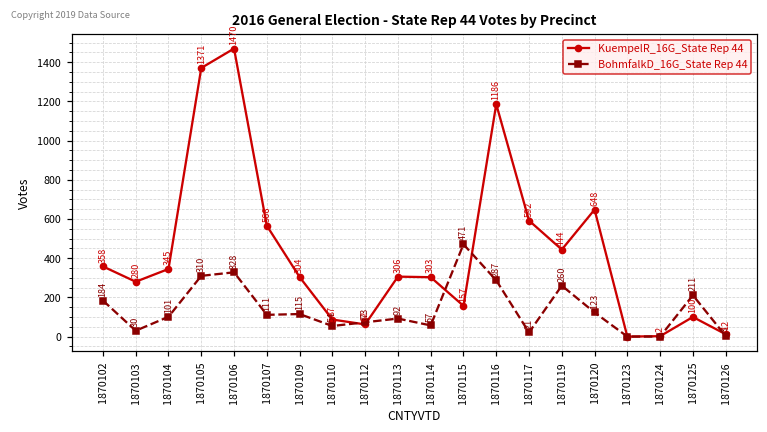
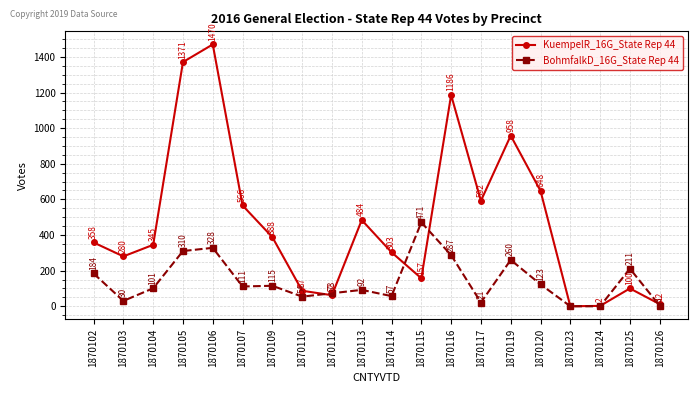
  {
    "KuempelR_16G_State Rep 44": {
      "1870102": 358,
      "1870103": 280,
      "1870104": 345,
      "1870105": 1371,
      "1870106": 1470,
      "1870107": 566,
-     "1870109": 304,
-     "1870113": 306,
+     "1870109": 388,
+     "1870113": 484,
      "1870114": 303,
      "1870115": 157,
      "1870116": 1186,
      "1870117": 592,
-     "1870119": 444,
+     "1870119": 958,
      "1870120": 648,
      "1870125": 100
    },
    "BohmfalkD_16G_State Rep 44": {
      "1870102": 184,
      "1870103": 30,
      "1870104": 101,
      "1870105": 310,
      "1870106": 328,
      "1870107": 111,
      "1870109": 115,
      "1870113": 92,
      "1870114": 57,
      "1870115": 471,
      "1870116": 287,
      "1870117": 21,
      "1870119": 260,
      "1870120": 123,
      "1870125": 211
    }
  }
